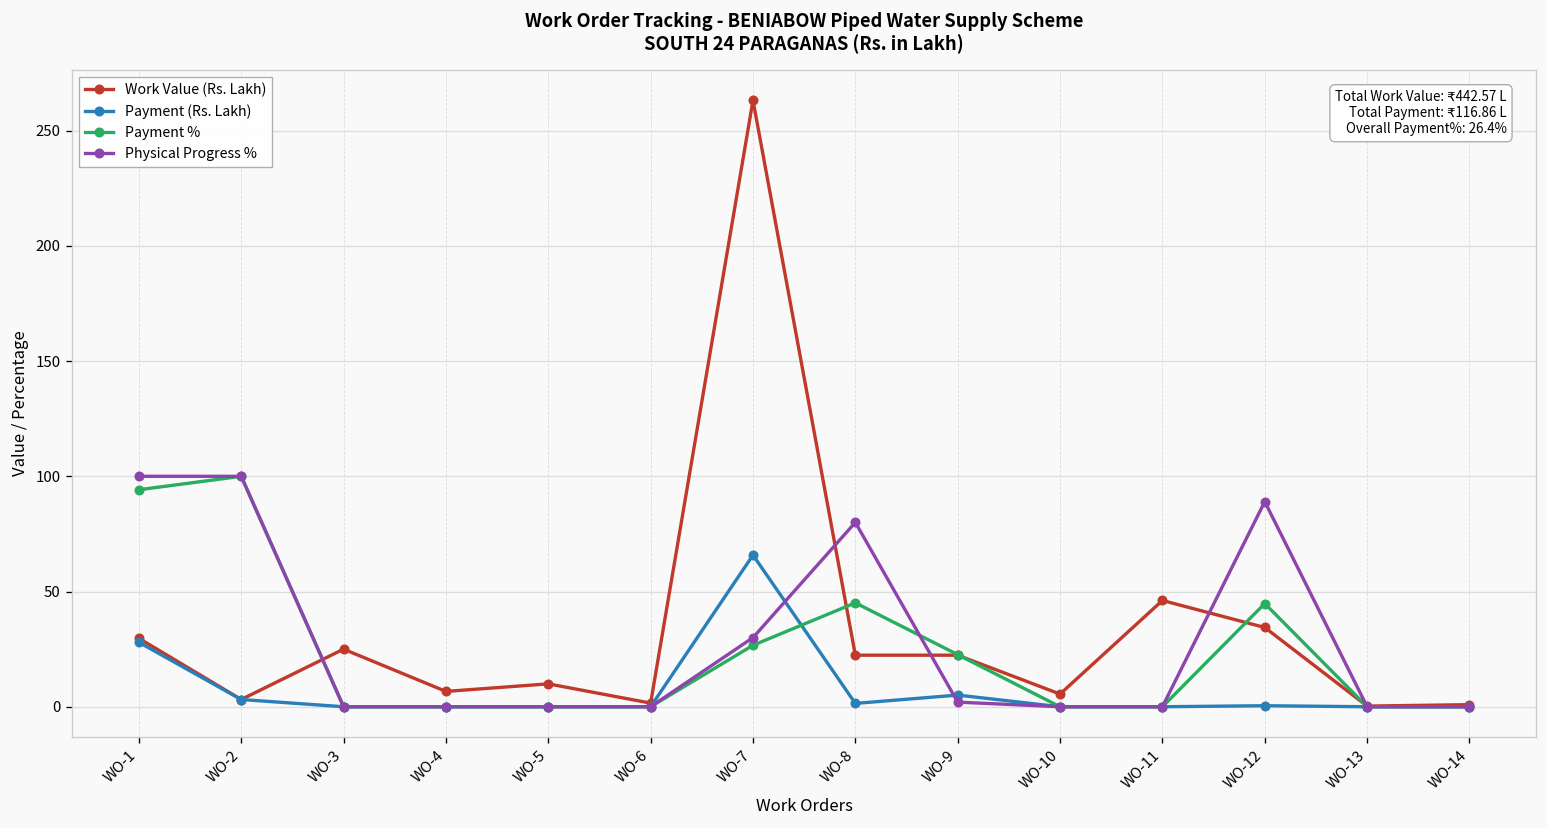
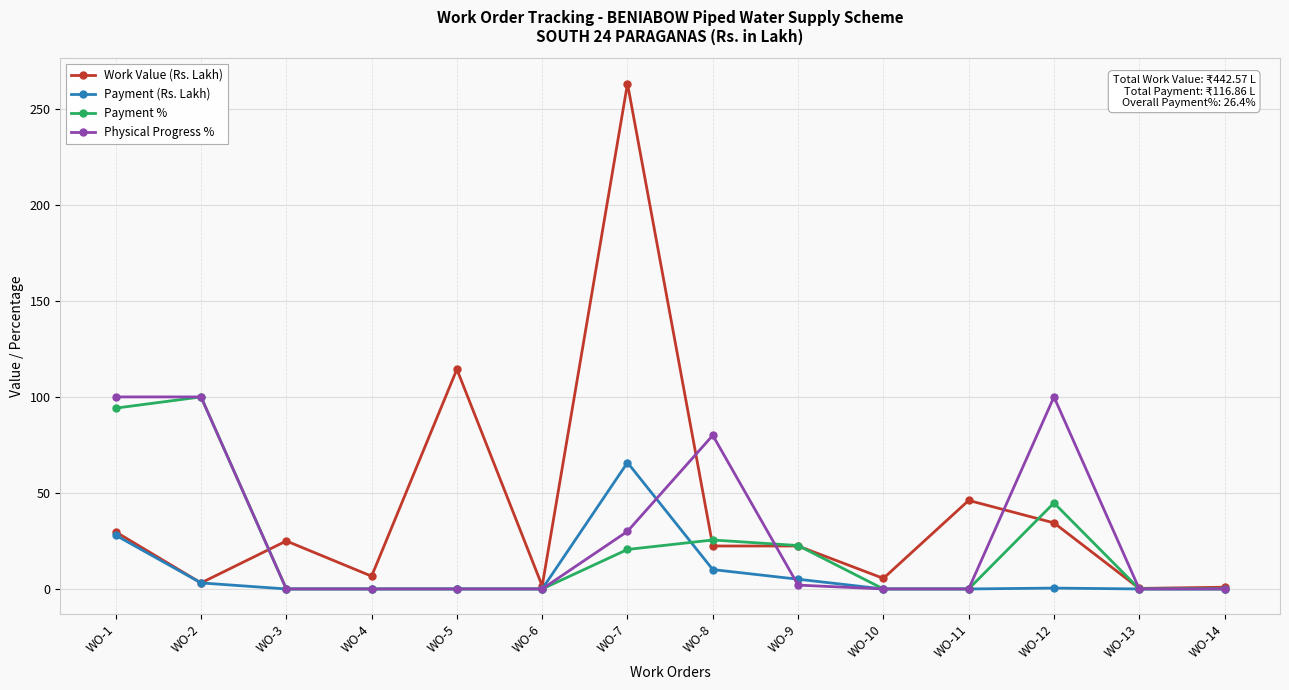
  {
    "Work Value (Rs. Lakh)": {
      "WO-1": 30,
      "WO-3": 25,
      "WO-4": 7,
-     "WO-5": 10,
+     "WO-5": 114,
      "WO-6": 2,
      "WO-7": 263,
      "WO-8": 22,
      "WO-10": 6,
      "WO-11": 46,
      "WO-12": 34
    },
    "Payment (Rs. Lakh)": {
      "WO-1": 28,
      "WO-7": 66,
-     "WO-8": 1,
+     "WO-8": 10,
      "WO-9": 5,
      "WO-12": 0
    },
    "Payment %": {
      "WO-1": 94,
-     "WO-7": 27,
-     "WO-8": 45,
+     "WO-7": 21,
+     "WO-8": 26,
      "WO-12": 45
    },
    "Physical Progress %": {
      "WO-1": 100,
      "WO-7": 30,
      "WO-8": 80,
      "WO-9": 2,
-     "WO-12": 89
+     "WO-12": 100
    }
  }
